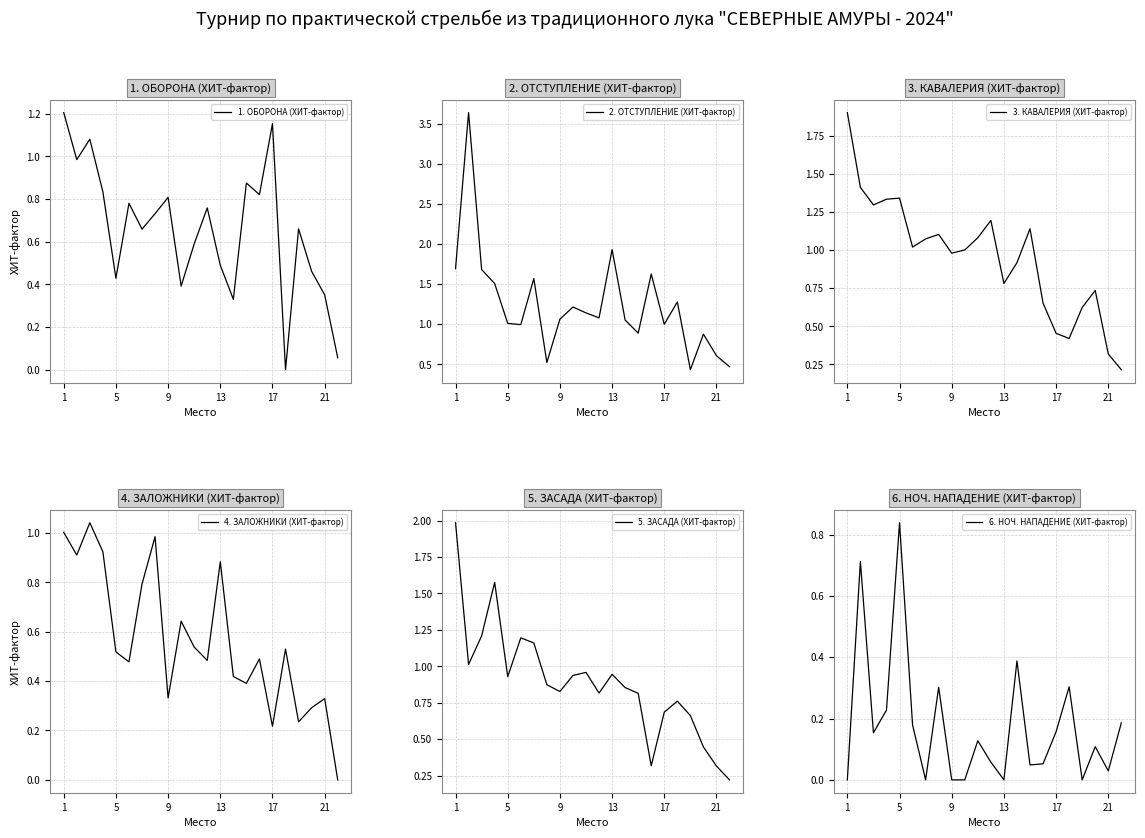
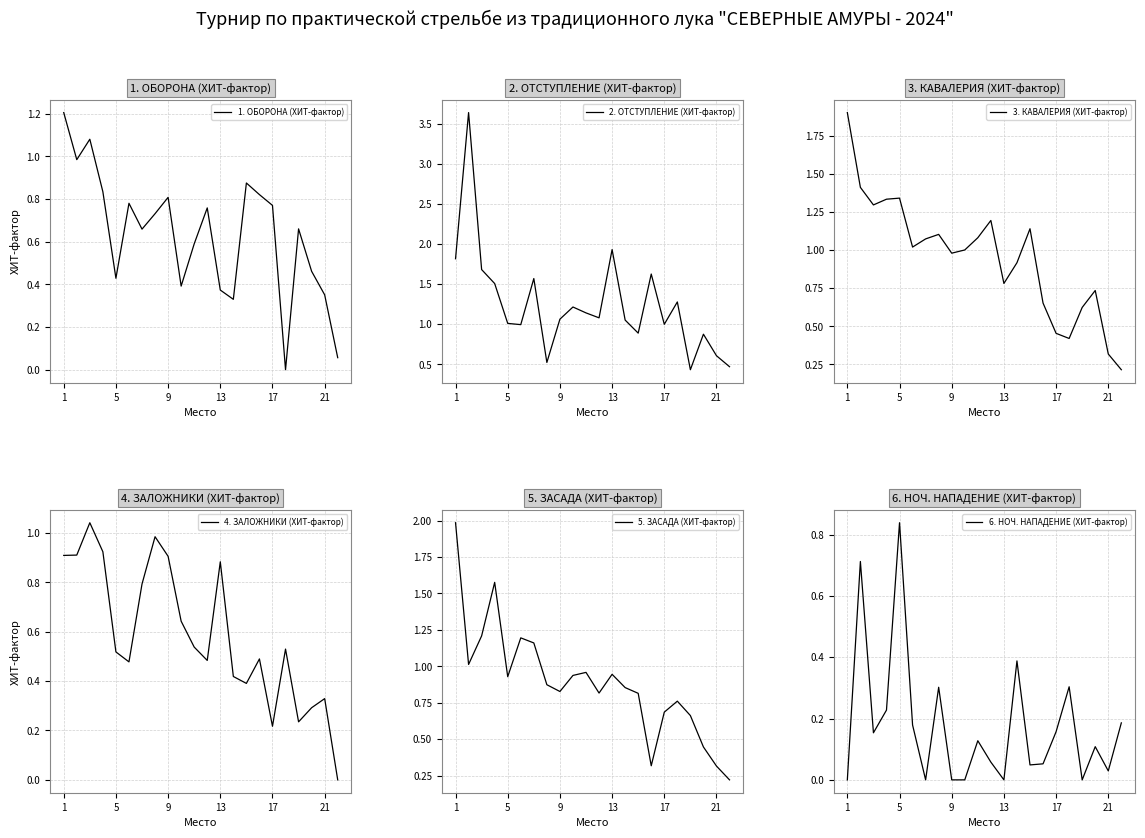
  {
    "1. ОБОРОНА (ХИТ-фактор)": {
      "1": 1.21,
      "5": 0.43,
      "9": 0.81,
-     "13": 0.49,
-     "17": 1.15,
+     "13": 0.37,
+     "17": 0.77,
      "21": 0.35
    },
    "2. ОТСТУПЛЕНИЕ (ХИТ-фактор)": {
-     "1": 1.7,
+     "1": 1.8,
      "5": 1.0,
      "9": 1.1,
      "13": 1.9,
      "17": 1.0,
      "21": 0.6
    },
    "3. КАВАЛЕРИЯ (ХИТ-фактор)": {
      "1": 1.90,
      "5": 1.34,
      "9": 0.98,
      "13": 0.78,
      "17": 0.45,
      "21": 0.32
    },
    "4. ЗАЛОЖНИКИ (ХИТ-фактор)": {
-     "1": 1.00,
+     "1": 0.91,
      "5": 0.52,
-     "9": 0.33,
+     "9": 0.90,
      "13": 0.88,
      "17": 0.22,
      "21": 0.33
    },
    "5. ЗАСАДА (ХИТ-фактор)": {
      "1": 1.99,
      "5": 0.93,
      "9": 0.83,
      "13": 0.94,
      "17": 0.69,
      "21": 0.32
    },
    "6. НОЧ. НАПАДЕНИЕ (ХИТ-фактор)": {
      "1": 0.00,
      "5": 0.84,
      "9": 0.00,
      "13": 0.00,
      "17": 0.16,
      "21": 0.03
    }
  }
